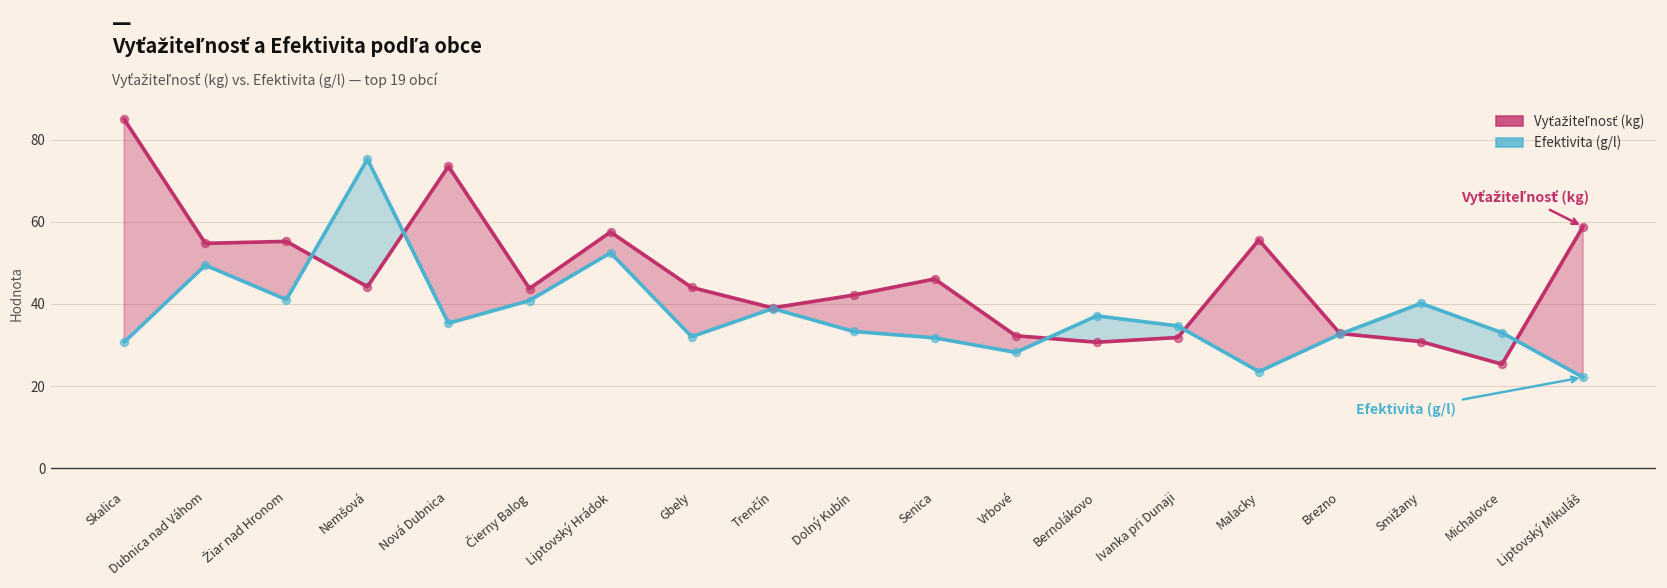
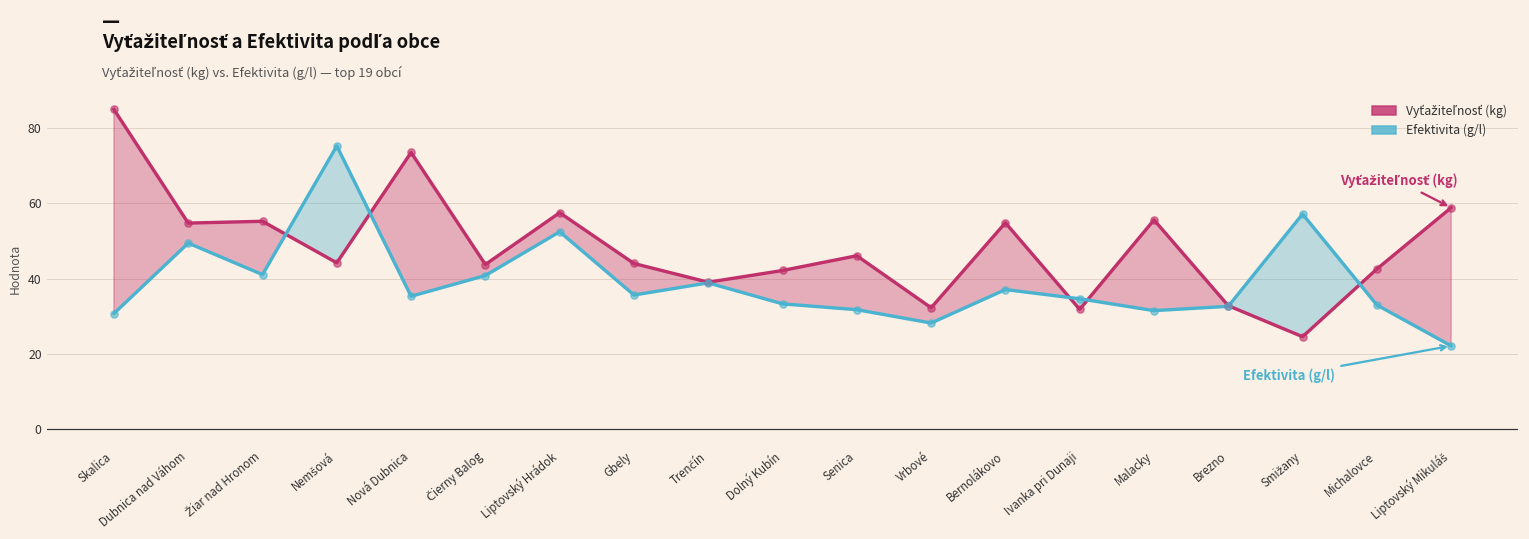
  {
    "Vyťažiteľnosť (kg)": {
      "Skalica": 85,
      "Dubnica nad Váhom": 55,
      "Žiar nad Hronom": 55,
      "Nemšová": 44,
      "Nová Dubnica": 74,
      "Čierny Balog": 44,
      "Liptovský Hrádok": 58,
      "Gbely": 44,
      "Dolný Kubín": 42,
      "Senica": 46,
      "Vrbové": 32,
-     "Bernolákovo": 31,
+     "Bernolákovo": 55,
      "Ivanka pri Dunaji": 32,
      "Malacky": 56,
-     "Smižany": 31,
-     "Michalovce": 25,
+     "Smižany": 25,
+     "Michalovce": 43,
      "Liptovský Mikuláš": 59
    },
    "Efektivita (g/l)": {
      "Skalica": 31,
      "Dubnica nad Váhom": 49,
      "Žiar nad Hronom": 41,
      "Nemšová": 75,
      "Nová Dubnica": 35,
      "Čierny Balog": 41,
      "Liptovský Hrádok": 52,
-     "Gbely": 32,
+     "Gbely": 36,
      "Dolný Kubín": 33,
      "Senica": 32,
      "Vrbové": 28,
      "Bernolákovo": 37,
      "Ivanka pri Dunaji": 35,
-     "Malacky": 24,
-     "Smižany": 40,
+     "Malacky": 32,
+     "Smižany": 57,
      "Michalovce": 33,
      "Liptovský Mikuláš": 22
    }
  }
